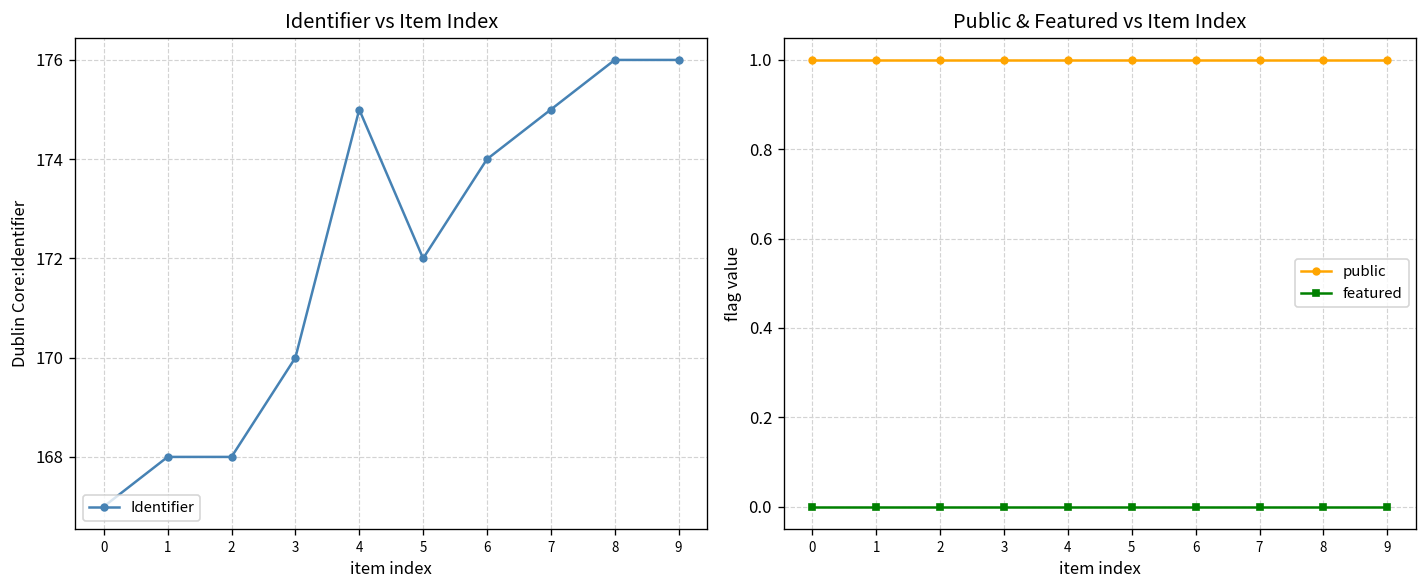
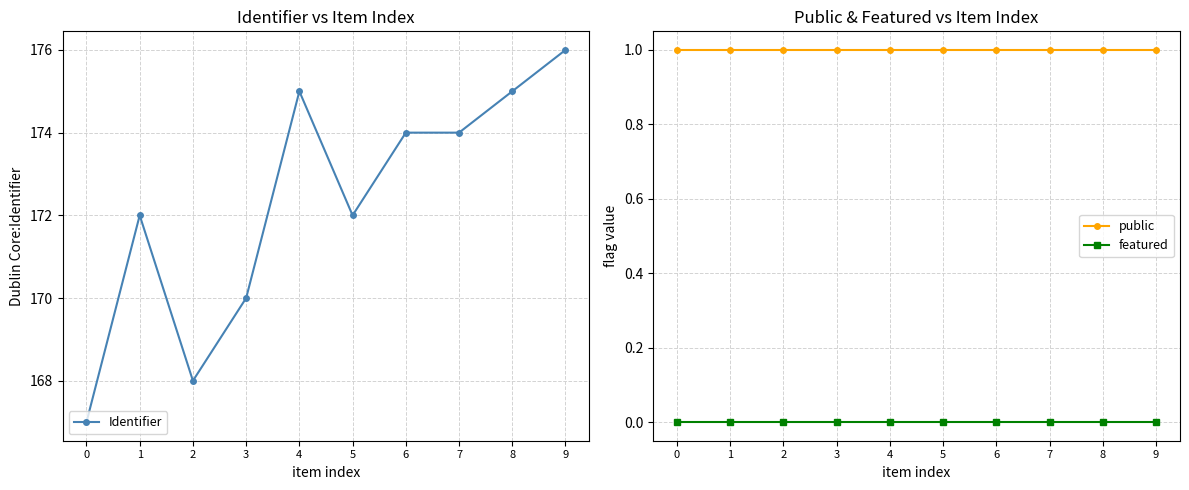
  {
    "Identifier vs Item Index": {
-     "1": 168,
+     "1": 172,
      "2": 168,
      "3": 170,
      "4": 175,
      "5": 172,
      "6": 174,
-     "7": 175,
-     "8": 176,
+     "7": 174,
+     "8": 175,
      "9": 176
    },
    "Public & Featured vs Item Index": {
      "public": {
        "0": 1.00,
        "1": 1.00,
        "2": 1.00,
        "3": 1.00,
        "4": 1.00,
        "5": 1.00,
        "6": 1.00,
        "7": 1.00,
        "8": 1.00,
        "9": 1.00
      },
      "featured": {
        "0": 0.00,
        "1": 0.00,
        "2": 0.00,
        "3": 0.00,
        "4": 0.00,
        "5": 0.00,
        "6": 0.00,
        "7": 0.00,
        "8": 0.00,
        "9": 0.00
      }
    }
  }
